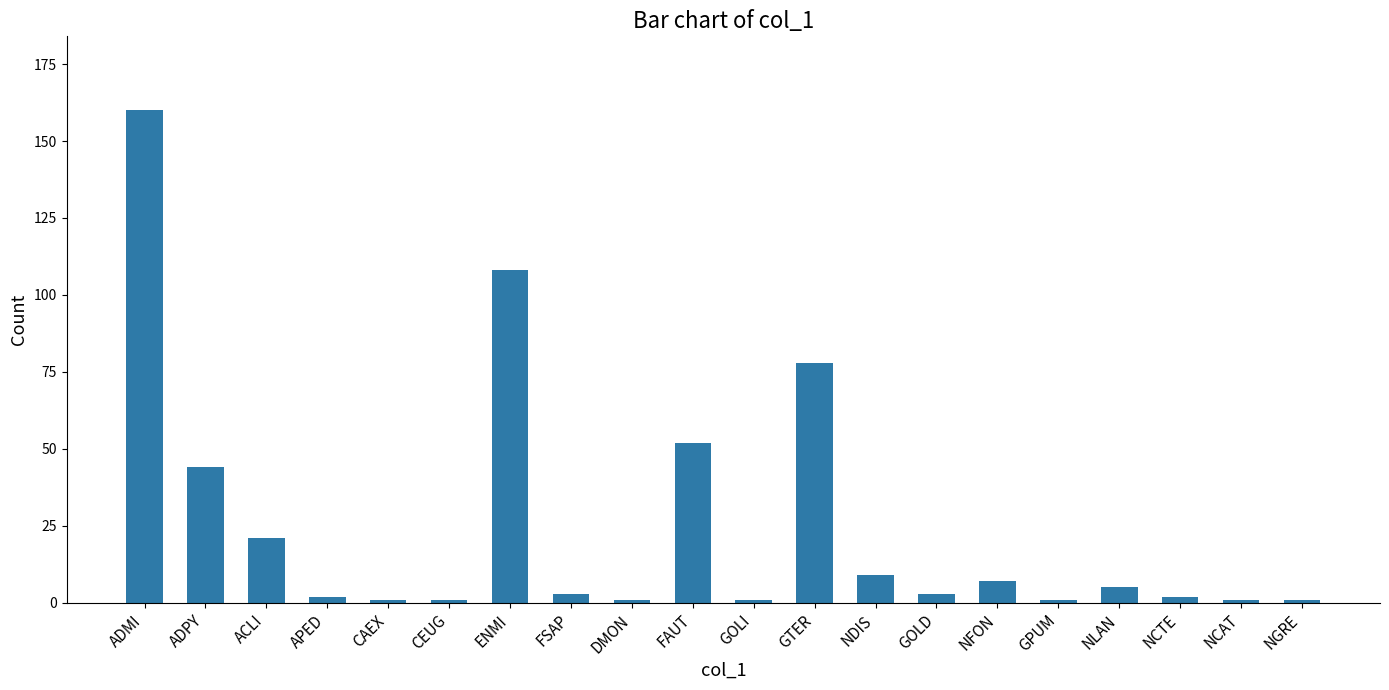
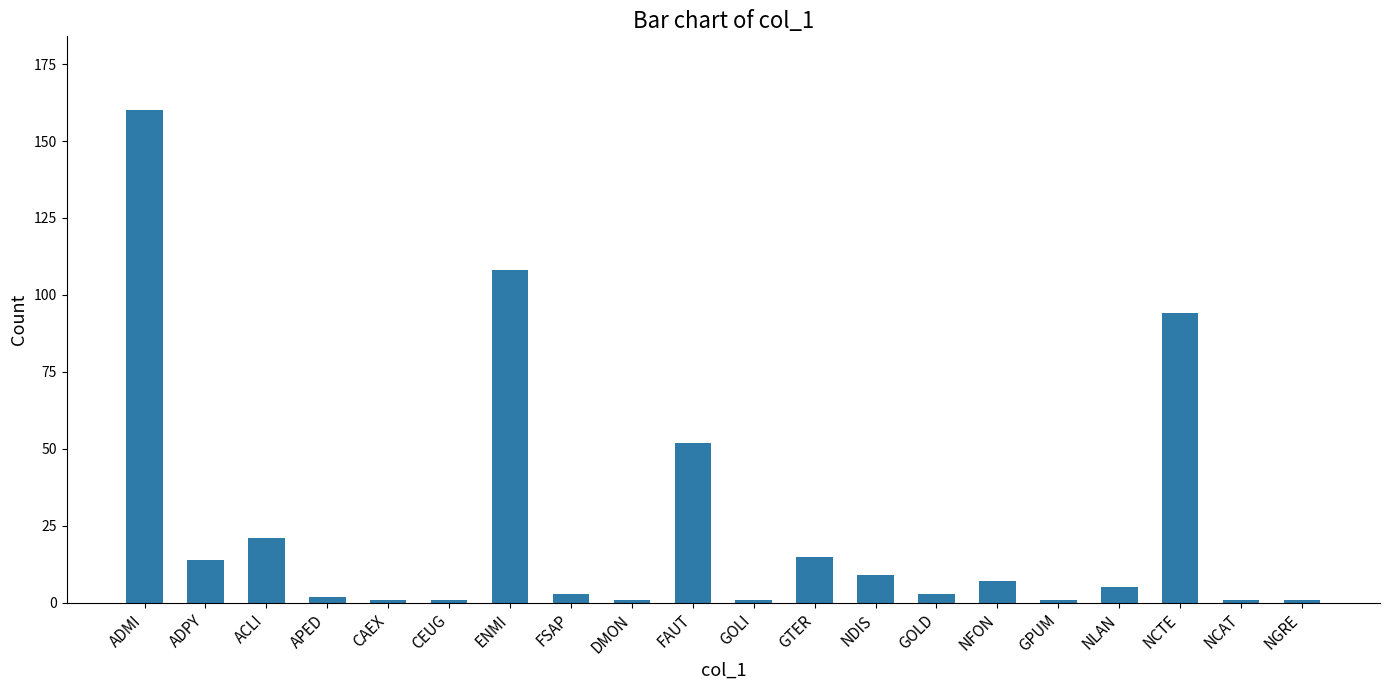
  {
    "ADMI": 160,
-   "ADPY": 44,
+   "ADPY": 14,
    "ACLI": 21,
    "APED": 2,
    "CAEX": 1,
    "CEUG": 1,
    "ENMI": 108,
    "FSAP": 3,
    "DMON": 1,
    "FAUT": 52,
    "GOLI": 1,
-   "GTER": 78,
+   "GTER": 15,
    "NDIS": 9,
    "GOLD": 3,
    "NFON": 7,
    "GPUM": 1,
    "NLAN": 5,
-   "NCTE": 2,
+   "NCTE": 94,
    "NCAT": 1,
    "NGRE": 1
  }
